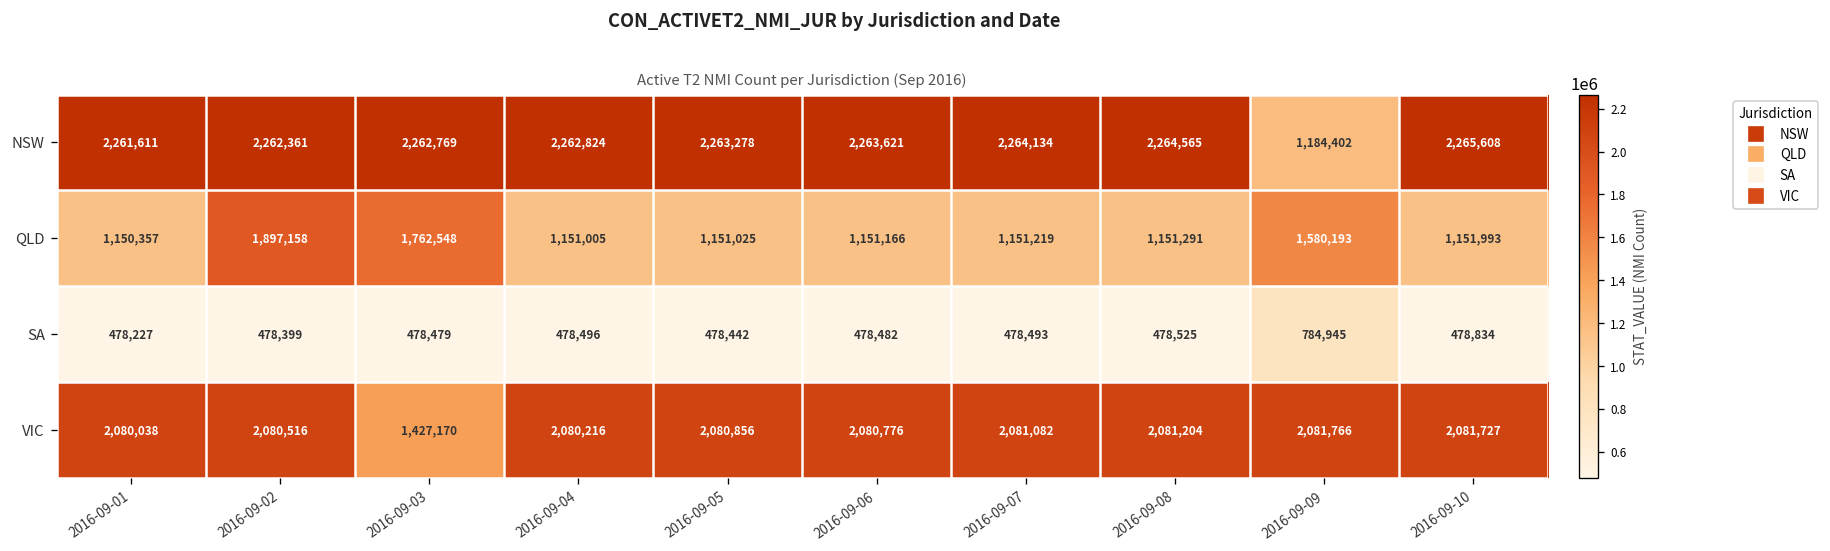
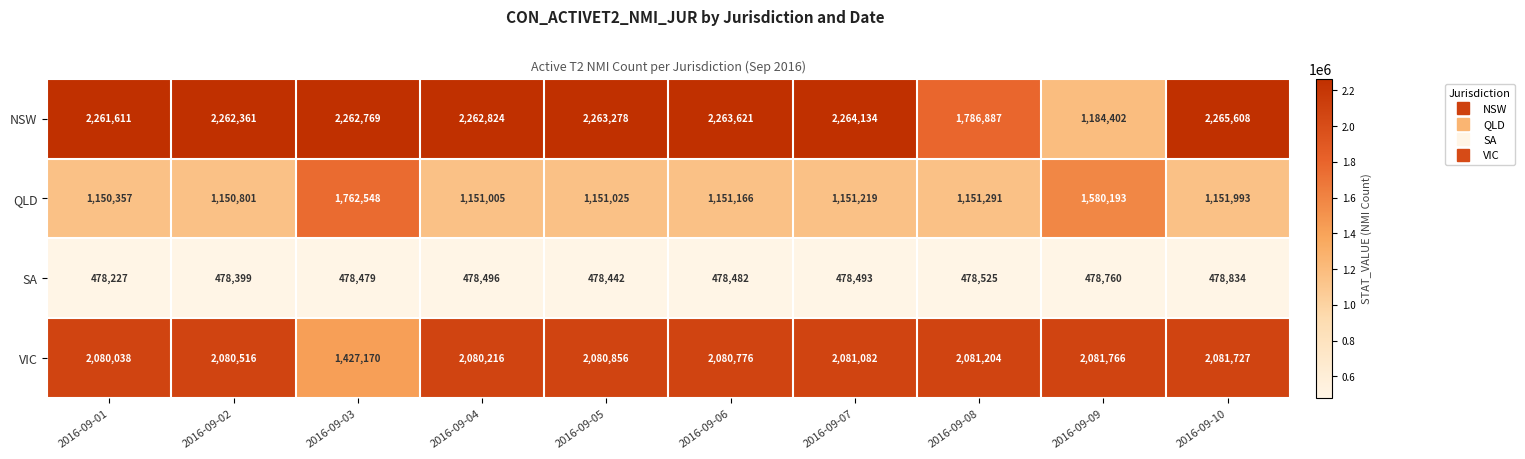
  {
    "NSW": {
      "2016-09-01": "2,261,611",
      "2016-09-02": "2,262,361",
      "2016-09-03": "2,262,769",
      "2016-09-04": "2,262,824",
      "2016-09-05": "2,263,278",
      "2016-09-06": "2,263,621",
      "2016-09-07": "2,264,134",
-     "2016-09-08": "2,264,565",
+     "2016-09-08": "1,786,887",
      "2016-09-09": "1,184,402",
      "2016-09-10": "2,265,608"
    },
    "QLD": {
      "2016-09-01": "1,150,357",
-     "2016-09-02": "1,897,158",
+     "2016-09-02": "1,150,801",
      "2016-09-03": "1,762,548",
      "2016-09-04": "1,151,005",
      "2016-09-05": "1,151,025",
      "2016-09-06": "1,151,166",
      "2016-09-07": "1,151,219",
      "2016-09-08": "1,151,291",
      "2016-09-09": "1,580,193",
      "2016-09-10": "1,151,993"
    },
    "SA": {
      "2016-09-01": "478,227",
      "2016-09-02": "478,399",
      "2016-09-03": "478,479",
      "2016-09-04": "478,496",
      "2016-09-05": "478,442",
      "2016-09-06": "478,482",
      "2016-09-07": "478,493",
      "2016-09-08": "478,525",
-     "2016-09-09": "784,945",
+     "2016-09-09": "478,760",
      "2016-09-10": "478,834"
    },
    "VIC": {
      "2016-09-01": "2,080,038",
      "2016-09-02": "2,080,516",
      "2016-09-03": "1,427,170",
      "2016-09-04": "2,080,216",
      "2016-09-05": "2,080,856",
      "2016-09-06": "2,080,776",
      "2016-09-07": "2,081,082",
      "2016-09-08": "2,081,204",
      "2016-09-09": "2,081,766",
      "2016-09-10": "2,081,727"
    }
  }
